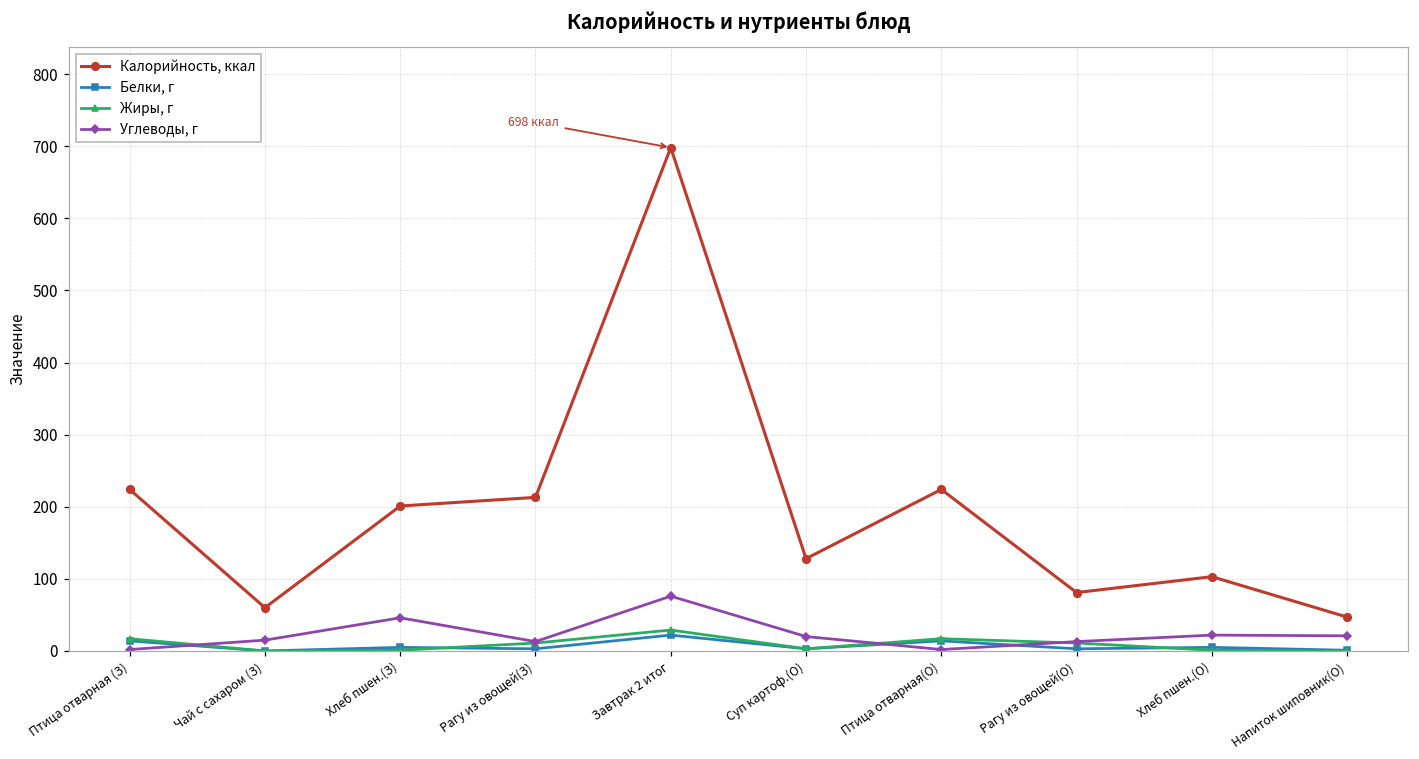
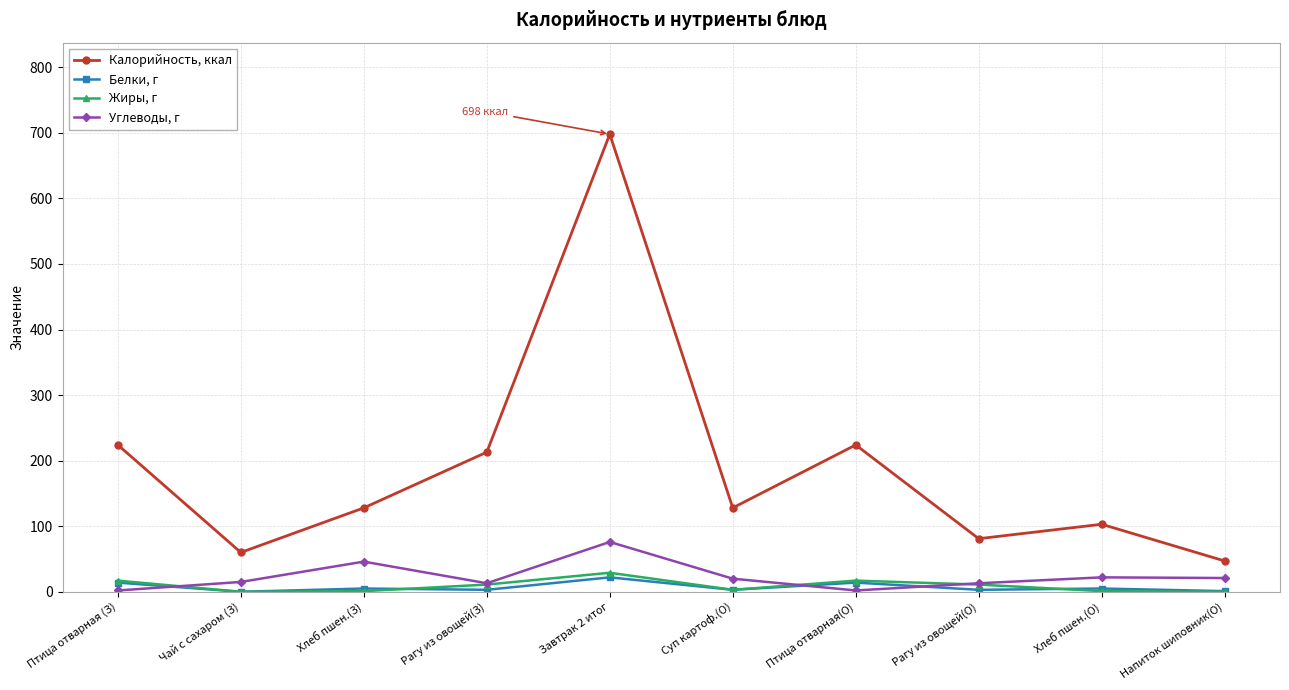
  {
    "Калорийность, ккал": {
      "Птица отварная (З)": 220,
      "Чай с сахаром (З)": 60,
-     "Хлеб пшен.(З)": 200,
+     "Хлеб пшен.(З)": 130,
      "Рагу из овощей(З)": 210,
      "Суп картоф.(О)": 130,
      "Птица отварная(О)": 220,
      "Рагу из овощей(О)": 80,
      "Хлеб пшен.(О)": 100,
      "Напиток шиповник(О)": 50
    },
    "Белки, г": {
      "Хлеб пшен.(З)": 10,
      "Рагу из овощей(З)": 0,
      "Завтрак 2 итог": 20,
      "Рагу из овощей(О)": 0,
      "Хлеб пшен.(О)": 10
    },
    "Жиры, г": {
      "Хлеб пшен.(З)": 0,
      "Завтрак 2 итог": 30,
      "Хлеб пшен.(О)": 0
    },
    "Углеводы, г": {
      "Птица отварная (З)": 0,
      "Чай с сахаром (З)": 20,
      "Хлеб пшен.(З)": 50,
      "Завтрак 2 итог": 80,
      "Суп картоф.(О)": 20,
      "Птица отварная(О)": 0,
      "Хлеб пшен.(О)": 20,
      "Напиток шиповник(О)": 20
    }
  }
